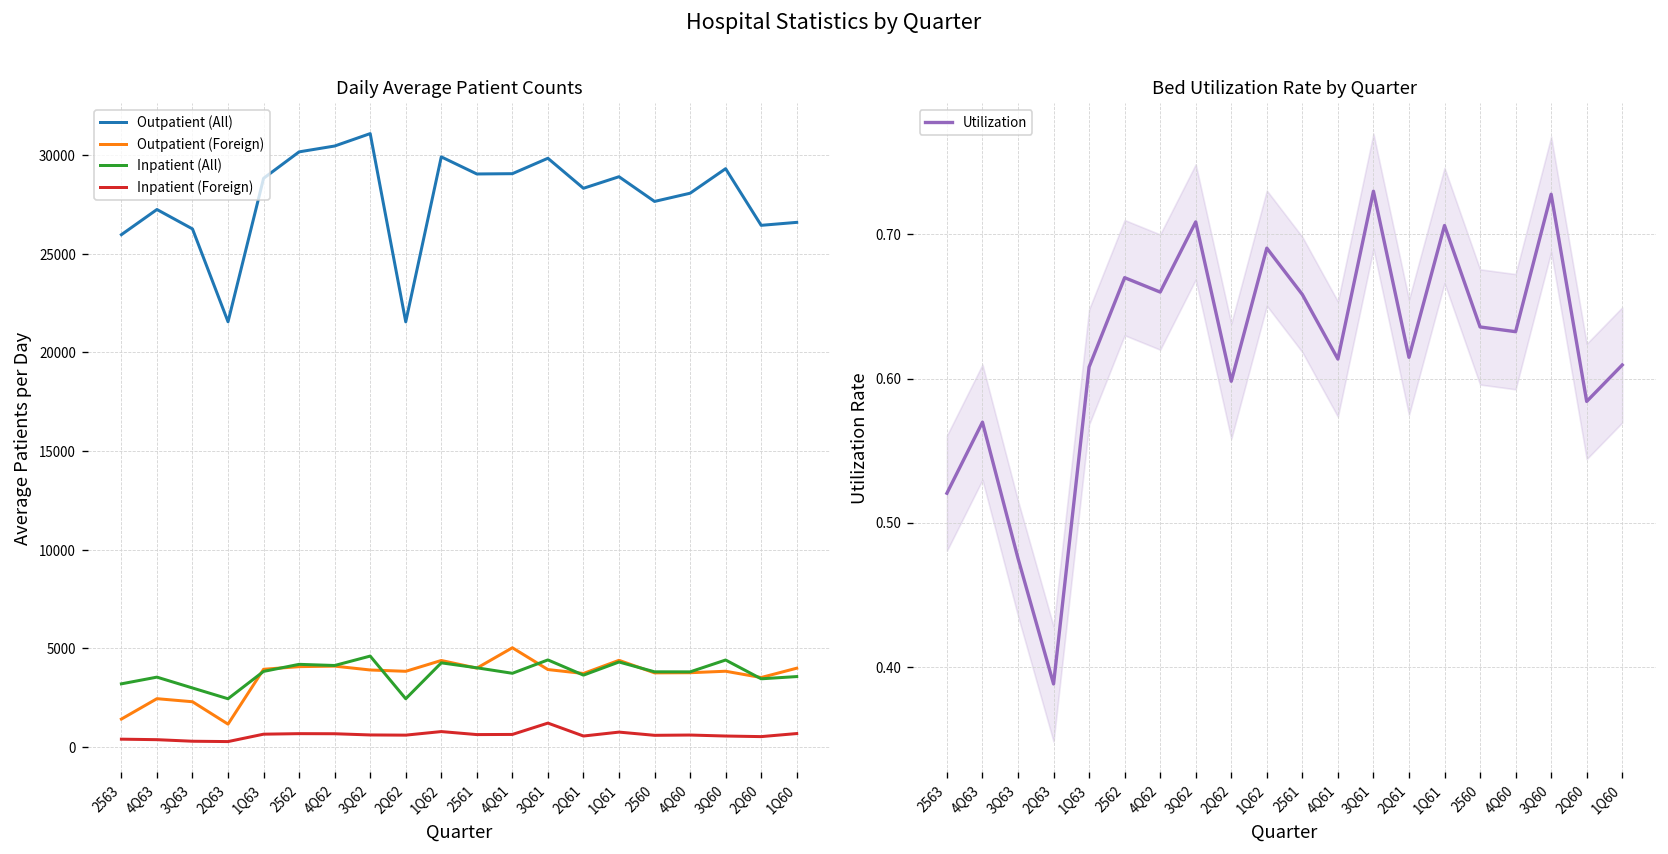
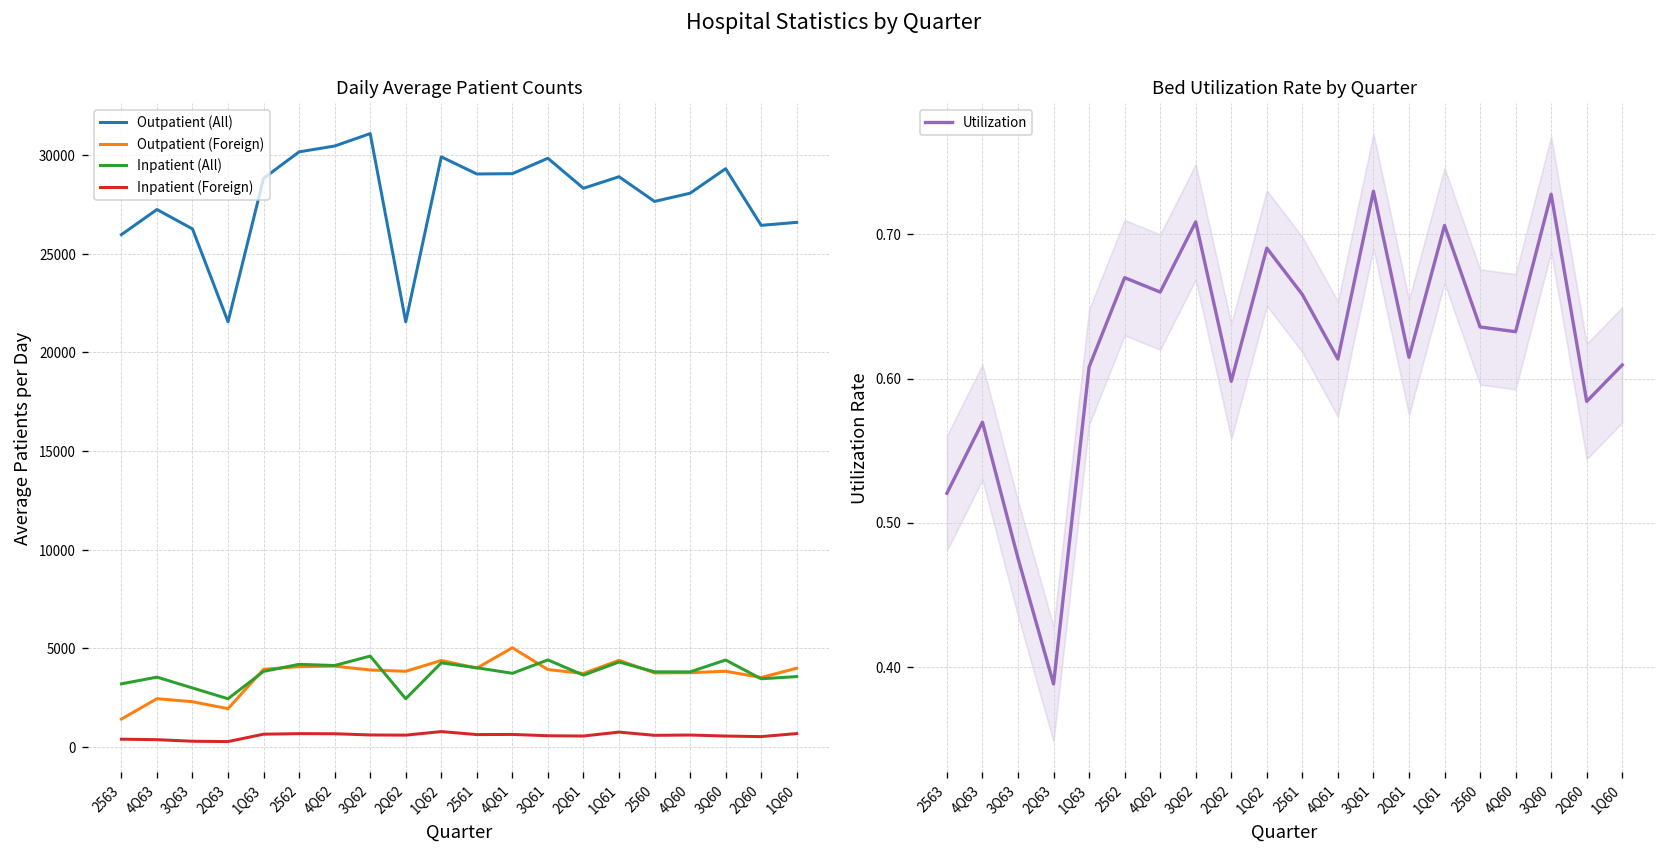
  {
    "Daily Average Patient Counts": {
      "Outpatient (All)": {
        "2563": 26000,
        "4Q63": 27200,
        "3Q63": 26300,
        "2Q63": 21600,
        "2562": 30200,
        "4Q62": 30500,
        "3Q62": 31100,
        "2Q62": 21500,
        "1Q62": 29900,
        "2561": 29000,
        "4Q61": 29100,
        "3Q61": 29800,
        "2Q61": 28300,
        "1Q61": 28900,
        "2560": 27700,
        "4Q60": 28100,
        "3Q60": 29300,
        "2Q60": 26400,
        "1Q60": 26600
      },
      "Outpatient (Foreign)": {
        "2563": 1400,
        "4Q63": 2500,
        "3Q63": 2300,
-       "2Q63": 1200,
+       "2Q63": 1900,
        "3Q62": 3900,
        "2Q62": 3800,
        "4Q61": 5000,
        "3Q61": 3900,
        "3Q60": 3800,
        "1Q60": 4000
      },
      "Inpatient (All)": {
        "2563": 3200,
        "4Q63": 3500,
        "3Q63": 3000,
        "2Q63": 2500,
        "3Q62": 4600,
        "2Q62": 2500,
        "4Q61": 3700,
        "3Q61": 4400,
        "3Q60": 4400,
        "1Q60": 3600
      },
      "Inpatient (Foreign)": {
        "2563": 400,
        "4Q63": 400,
        "3Q63": 300,
        "2Q63": 300,
        "1Q63": 700,
        "2562": 700,
        "4Q62": 700,
        "3Q62": 600,
        "2Q62": 600,
        "1Q62": 800,
        "2561": 600,
        "4Q61": 600,
-       "3Q61": 1200,
+       "3Q61": 600,
        "2Q61": 600,
        "1Q61": 800,
        "2560": 600,
        "4Q60": 600,
        "3Q60": 600,
        "2Q60": 500,
        "1Q60": 700
      }
    }
  }
